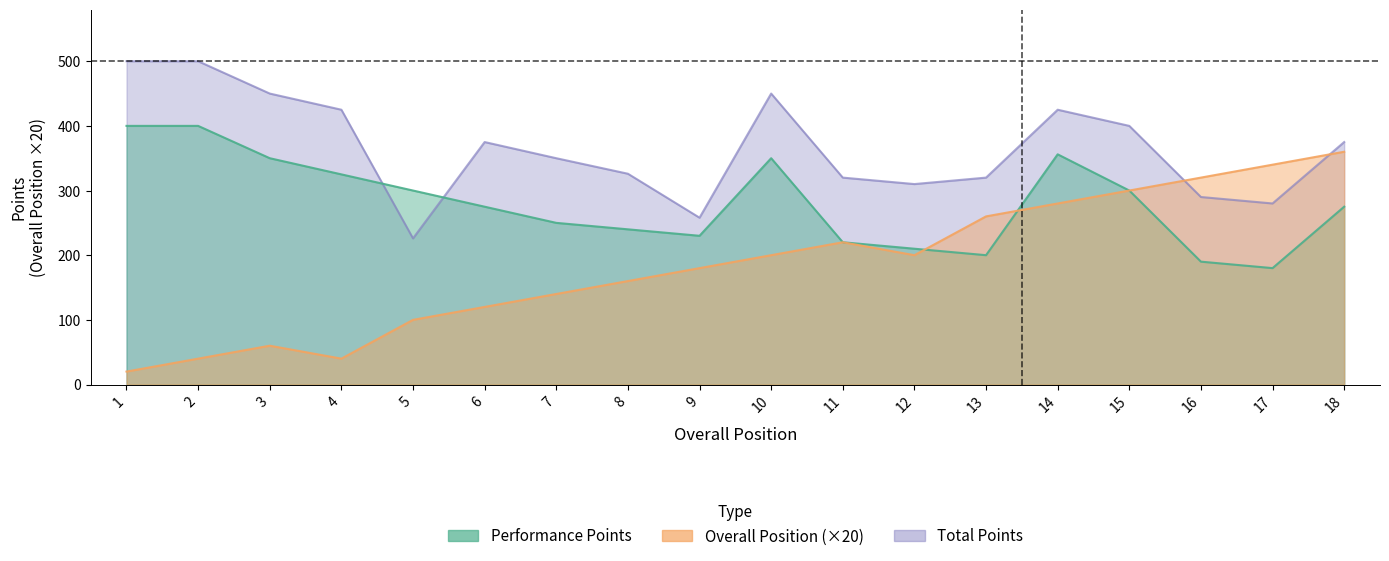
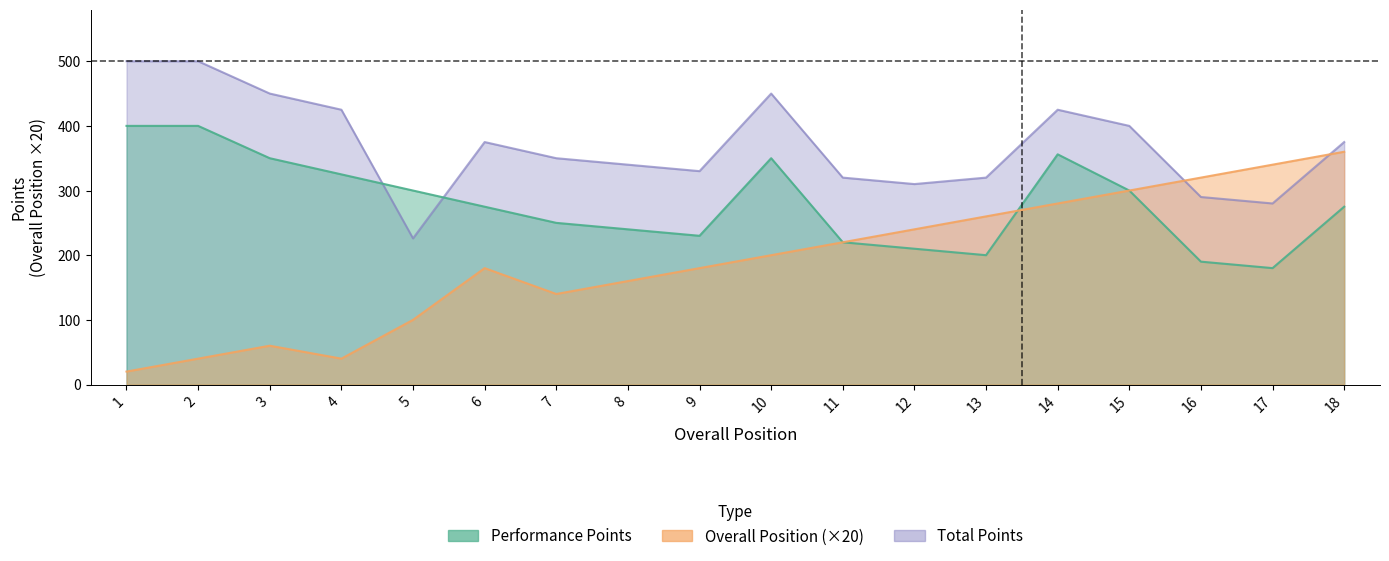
  {
    "Total Points": {
      "1": 500,
      "2": 500,
      "3": 450,
      "4": 430,
      "5": 230,
      "6": 380,
      "7": 350,
-     "8": 330,
-     "9": 260,
+     "8": 340,
+     "9": 330,
      "10": 450,
      "11": 320,
      "12": 310,
      "13": 320,
      "14": 430,
      "15": 400,
      "16": 290,
      "17": 280,
      "18": 380
    },
    "Performance Points": {
      "1": 400,
      "2": 400,
      "3": 350,
      "4": 330,
      "5": 300,
      "6": 280,
      "7": 250,
      "8": 240,
      "9": 230,
      "10": 350,
      "12": 210,
      "13": 200,
      "14": 360,
      "16": 190,
      "17": 180,
      "18": 280
    },
    "Overall Position (×20)": {
      "1": 20,
      "2": 40,
      "3": 60,
      "4": 40,
      "5": 100,
-     "6": 120,
+     "6": 180,
      "7": 140,
      "8": 160,
      "9": 180,
      "10": 200,
-     "12": 200,
+     "12": 240,
      "13": 260,
      "14": 280,
      "16": 320,
      "17": 340,
      "18": 360
    }
  }
